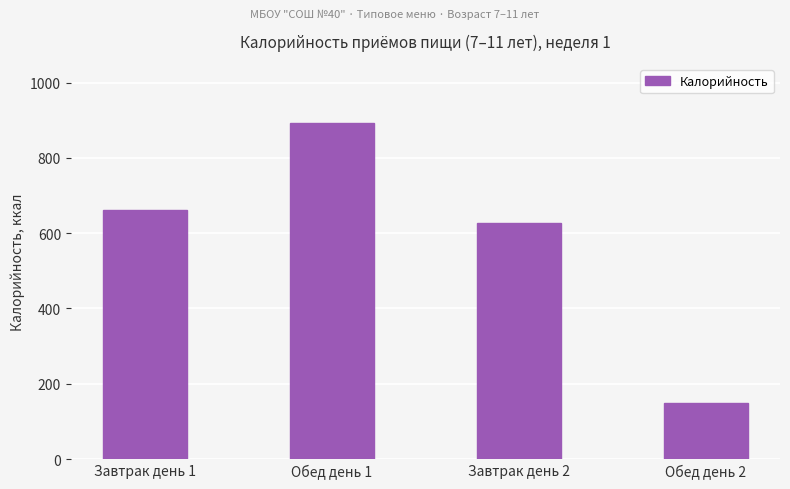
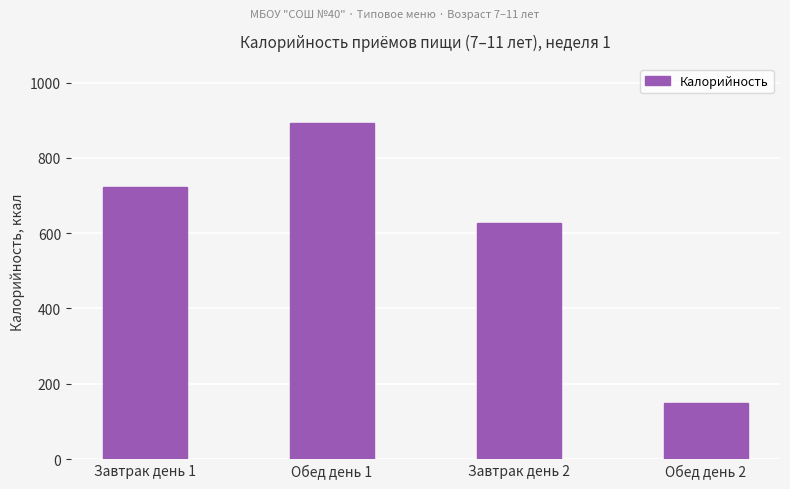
  {
-   "Завтрак день 1": 660,
+   "Завтрак день 1": 720,
    "Обед день 1": 890,
    "Завтрак день 2": 630,
    "Обед день 2": 150
  }
